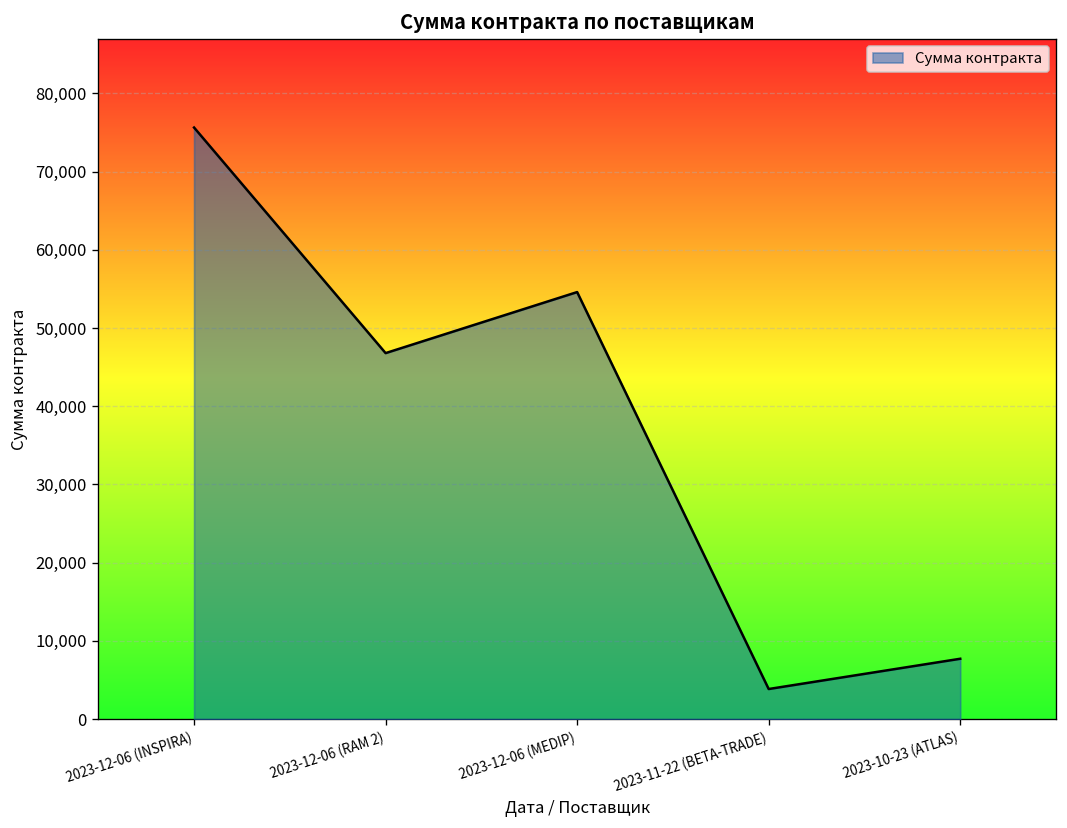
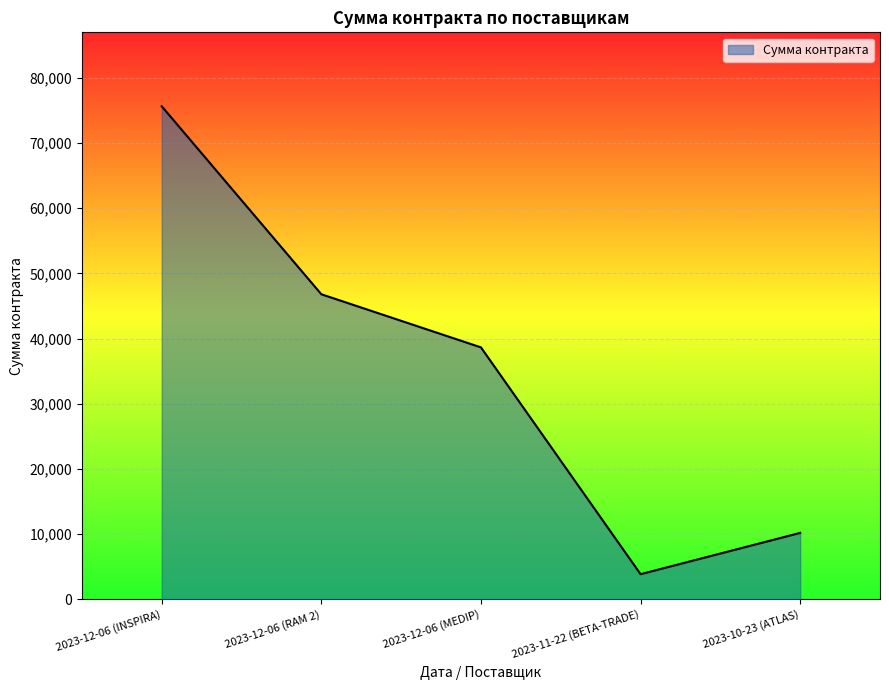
  {
    "2023-12-06 (INSPIRA)": "76,000",
    "2023-12-06 (RAM 2)": "47,000",
-   "2023-12-06 (MEDIP)": "55,000",
+   "2023-12-06 (MEDIP)": "39,000",
    "2023-11-22 (BETA-TRADE)": "4,000",
-   "2023-10-23 (ATLAS)": "8,000"
+   "2023-10-23 (ATLAS)": "10,000"
  }
